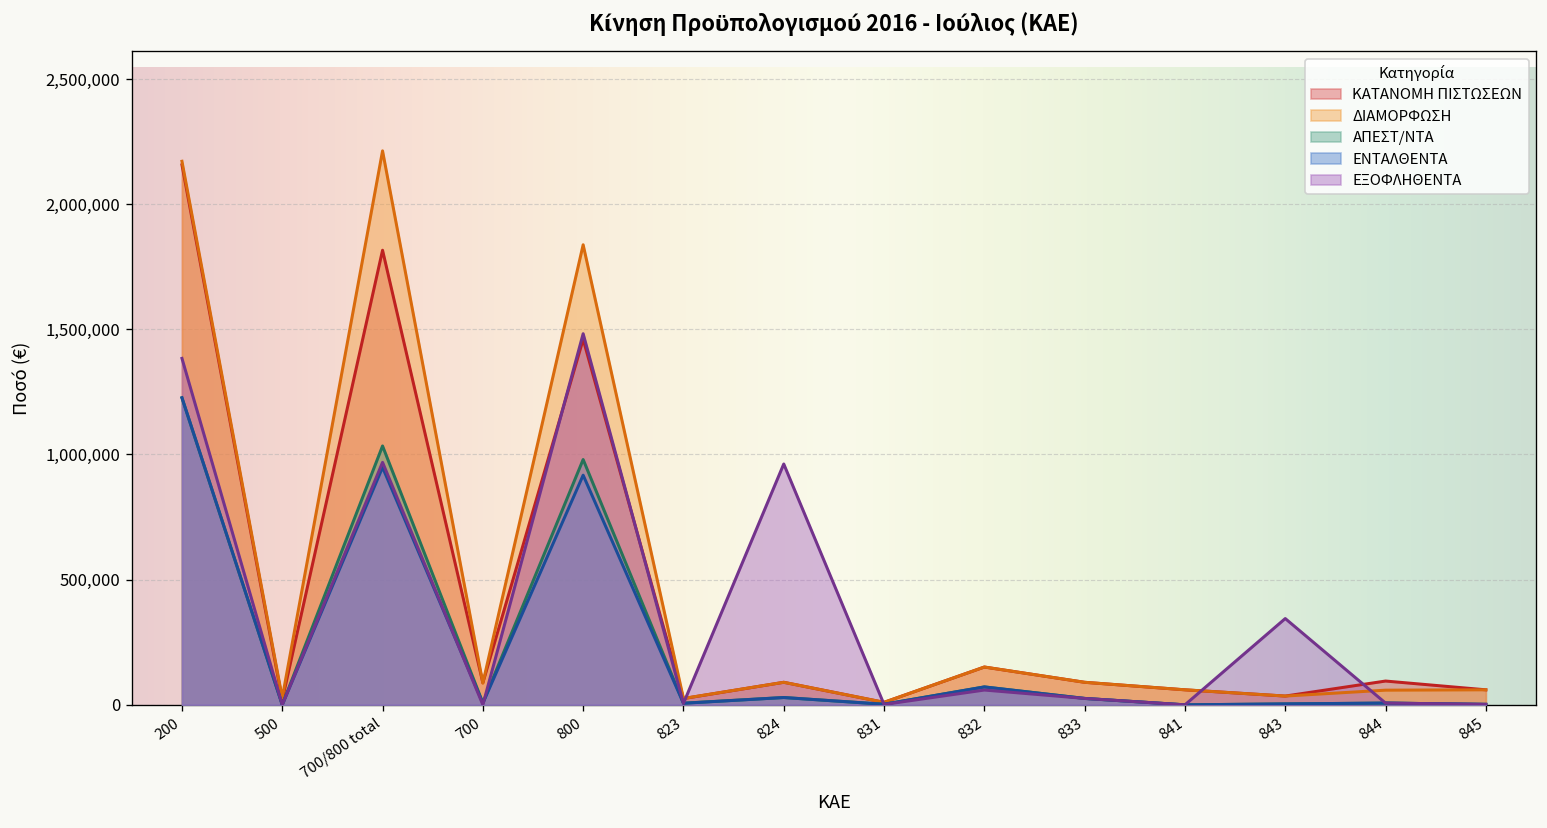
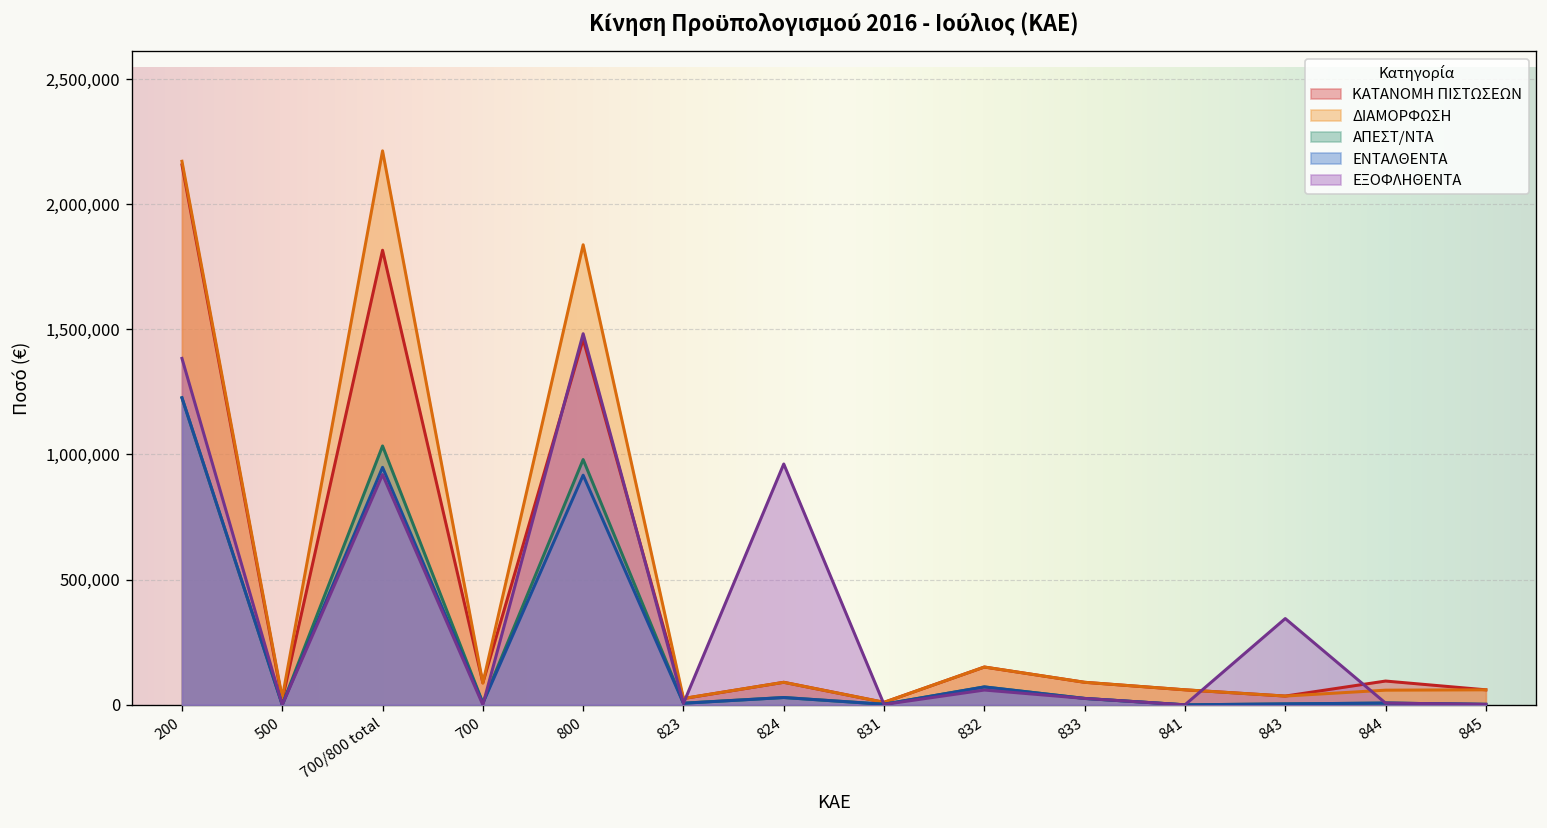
  {
    "ΕΞΟΦΛΗΘΕΝΤΑ": {
      "200": "1,380,000",
-     "700/800 total": "970,000",
+     "700/800 total": "920,000",
      "800": "1,480,000",
      "824": "960,000",
      "832": "60,000",
      "843": "340,000"
    }
  }
